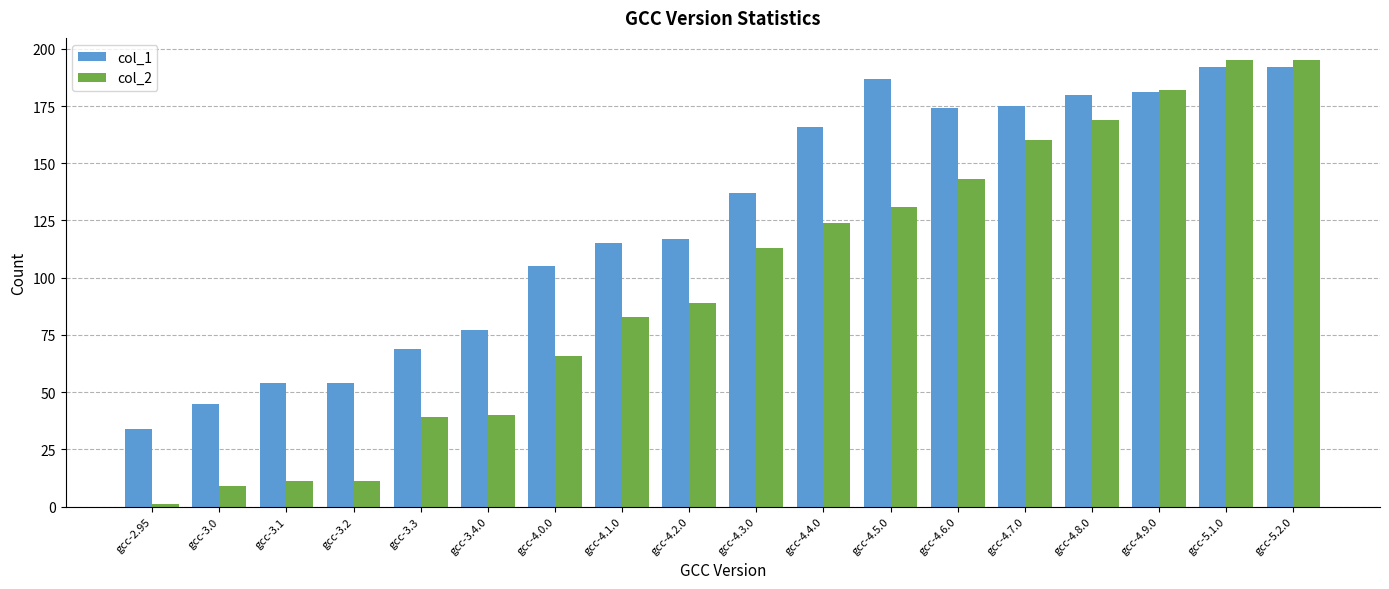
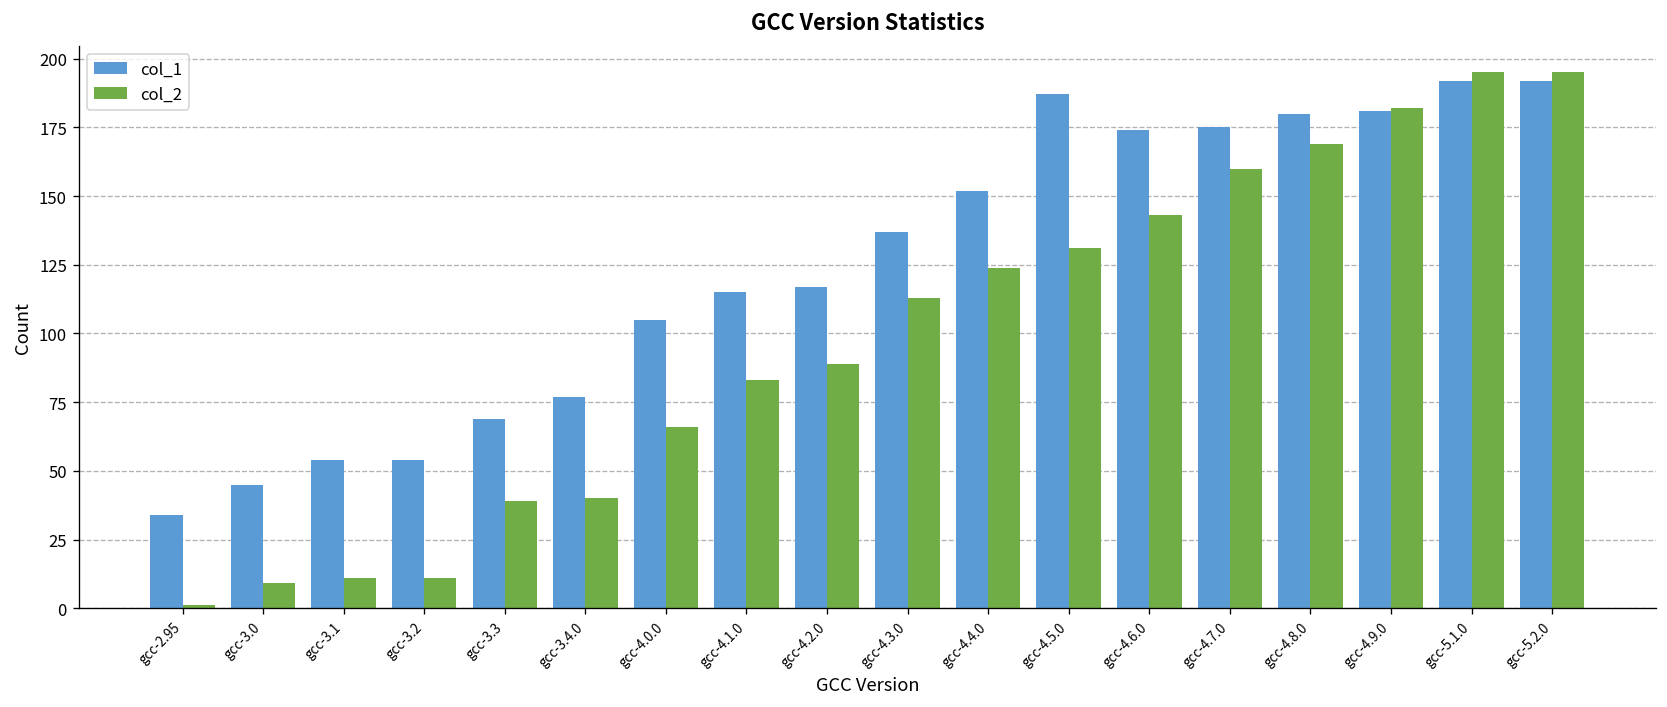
  {
    "col_1": {
      "gcc-2.95": 34,
      "gcc-3.0": 45,
      "gcc-3.1": 54,
      "gcc-3.2": 54,
      "gcc-3.3": 69,
      "gcc-3.4.0": 77,
      "gcc-4.0.0": 105,
      "gcc-4.1.0": 115,
      "gcc-4.2.0": 117,
      "gcc-4.3.0": 137,
-     "gcc-4.4.0": 166,
+     "gcc-4.4.0": 152,
      "gcc-4.5.0": 187,
      "gcc-4.6.0": 174,
      "gcc-4.7.0": 175,
      "gcc-4.8.0": 180,
      "gcc-4.9.0": 181,
      "gcc-5.1.0": 192,
      "gcc-5.2.0": 192
    },
    "col_2": {
      "gcc-3.0": 9,
      "gcc-3.1": 11,
      "gcc-3.2": 11,
      "gcc-3.3": 39,
      "gcc-3.4.0": 40,
      "gcc-4.0.0": 66,
      "gcc-4.1.0": 83,
      "gcc-4.2.0": 89,
      "gcc-4.3.0": 113,
      "gcc-4.4.0": 124,
      "gcc-4.5.0": 131,
      "gcc-4.6.0": 143,
      "gcc-4.7.0": 160,
      "gcc-4.8.0": 169,
      "gcc-4.9.0": 182,
      "gcc-5.1.0": 195,
      "gcc-5.2.0": 195
    }
  }
